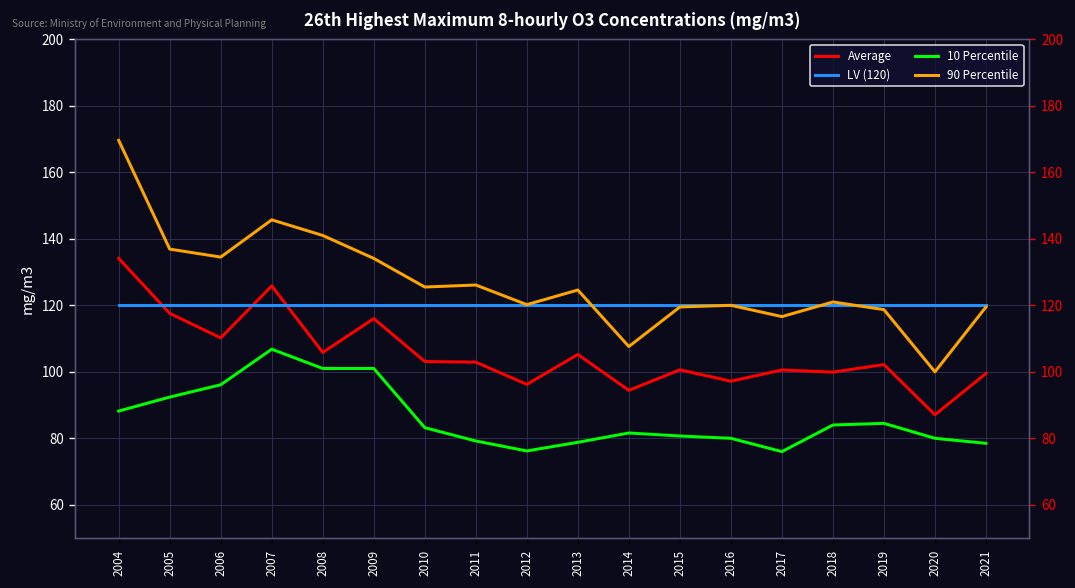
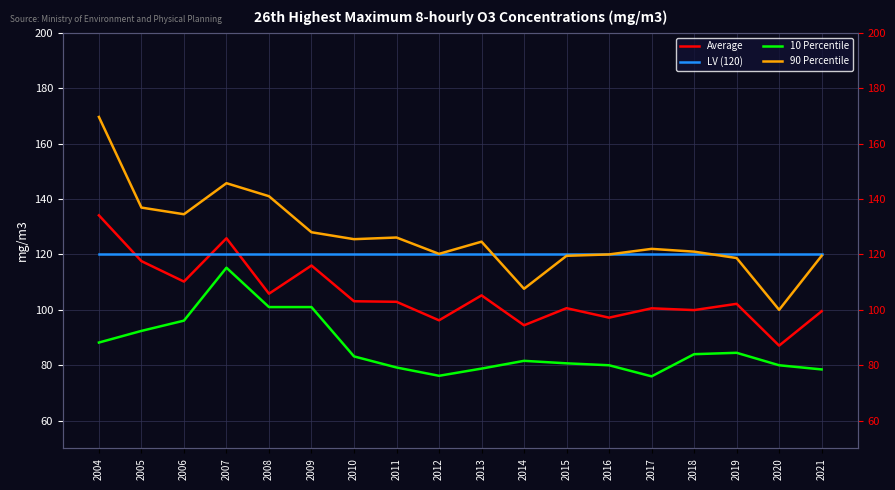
  {
    "Average": {
      "2004": 134,
      "2005": 118,
      "2006": 110,
      "2007": 126,
      "2008": 106,
      "2009": 116,
      "2010": 103,
      "2011": 103,
      "2012": 96,
      "2013": 105,
      "2014": 94,
      "2015": 101,
      "2016": 97,
      "2017": 101,
      "2018": 100,
      "2019": 102,
      "2020": 87,
      "2021": 100
    },
    "LV (120)": {
      "2004": 120,
      "2005": 120,
      "2006": 120,
      "2007": 120,
      "2008": 120,
      "2009": 120,
      "2010": 120,
      "2011": 120,
      "2013": 120,
      "2014": 120,
      "2017": 120,
      "2018": 120,
      "2019": 120,
      "2020": 120
    },
    "10 Percentile": {
      "2004": 88,
      "2005": 92,
      "2006": 96,
-     "2007": 107,
+     "2007": 115,
      "2008": 101,
      "2009": 101,
      "2010": 83,
      "2011": 79,
      "2012": 76,
      "2013": 79,
      "2014": 82,
      "2015": 81,
      "2016": 80,
      "2017": 76,
      "2018": 84,
      "2019": 85,
      "2020": 80,
      "2021": 79
    },
    "90 Percentile": {
      "2004": 170,
      "2005": 137,
      "2006": 135,
      "2007": 146,
      "2008": 141,
-     "2009": 134,
+     "2009": 128,
      "2010": 126,
      "2011": 126,
      "2013": 125,
      "2014": 108,
-     "2017": 117,
+     "2017": 122,
      "2018": 121,
      "2019": 119,
      "2020": 100
    }
  }
